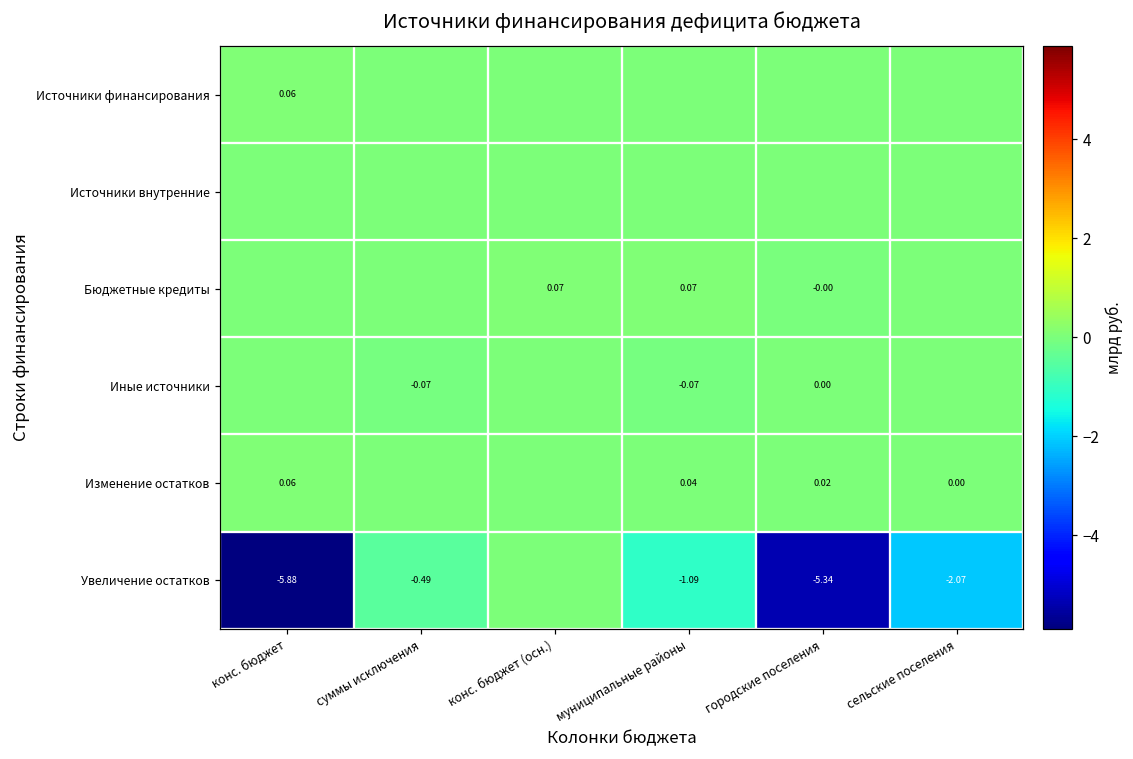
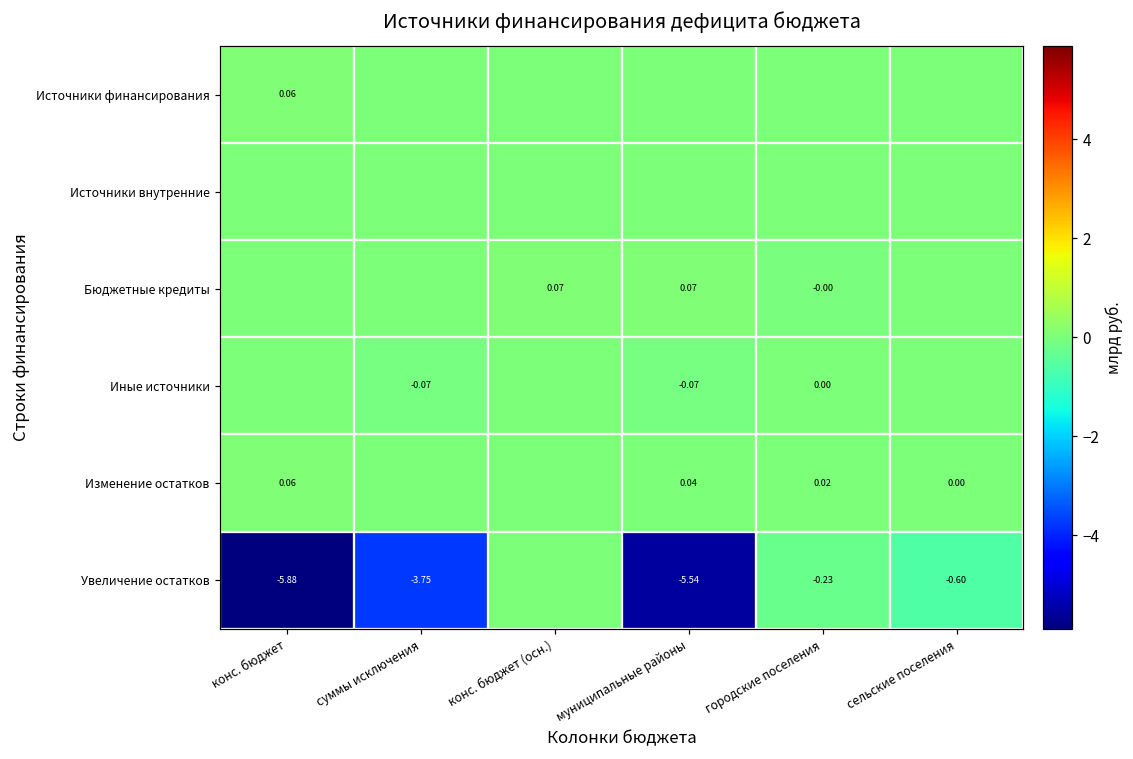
  {
    "Источники финансирования": {
      "конс. бюджет": 0.06
    },
    "Бюджетные кредиты": {
      "конс. бюджет (осн.)": 0.07,
      "муниципальные районы": 0.07,
      "городские поселения": -0.00
    },
    "Иные источники": {
      "суммы исключения": -0.07,
      "муниципальные районы": -0.07,
      "городские поселения": 0.00
    },
    "Изменение остатков": {
      "конс. бюджет": 0.06,
      "муниципальные районы": 0.04,
      "городские поселения": 0.02,
      "сельские поселения": 0.00
    },
    "Увеличение остатков": {
      "конс. бюджет": -5.88,
-     "суммы исключения": -0.49,
-     "муниципальные районы": -1.09,
-     "городские поселения": -5.34,
-     "сельские поселения": -2.07
+     "суммы исключения": -3.75,
+     "муниципальные районы": -5.54,
+     "городские поселения": -0.23,
+     "сельские поселения": -0.60
    }
  }
